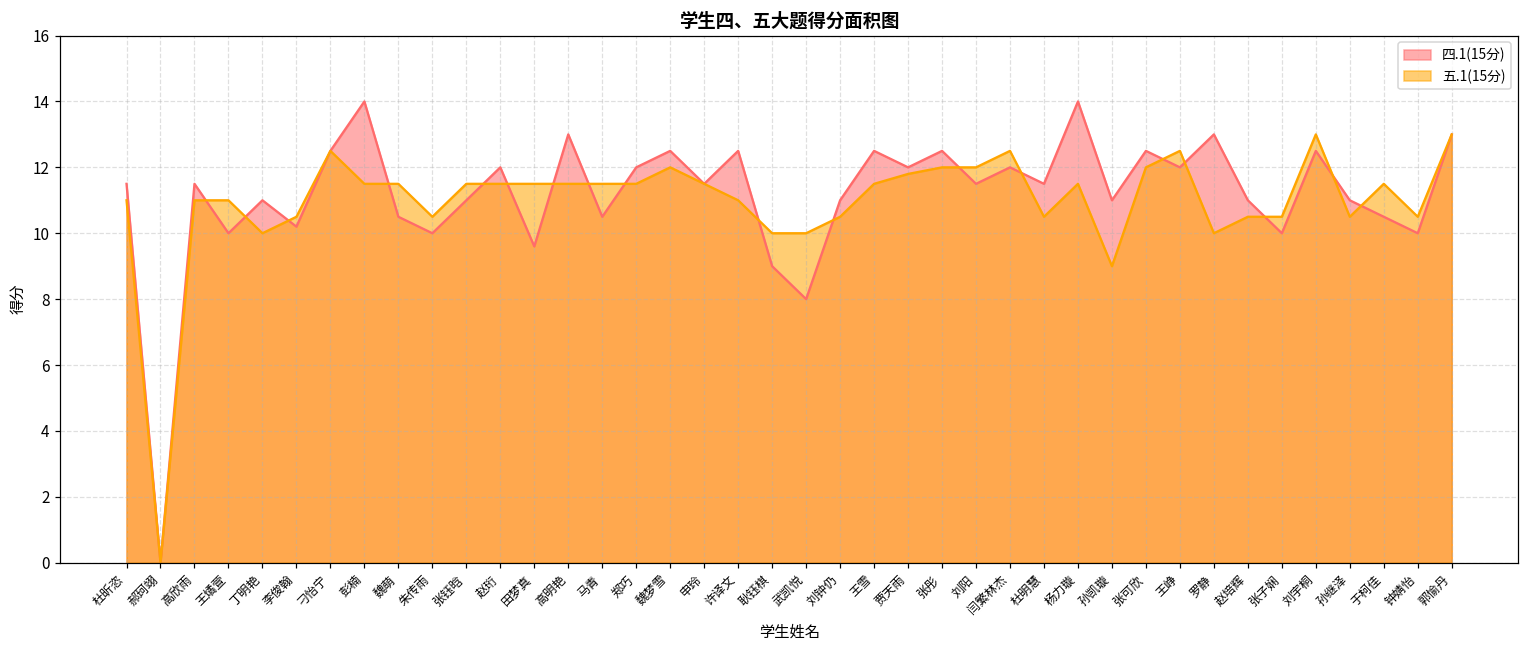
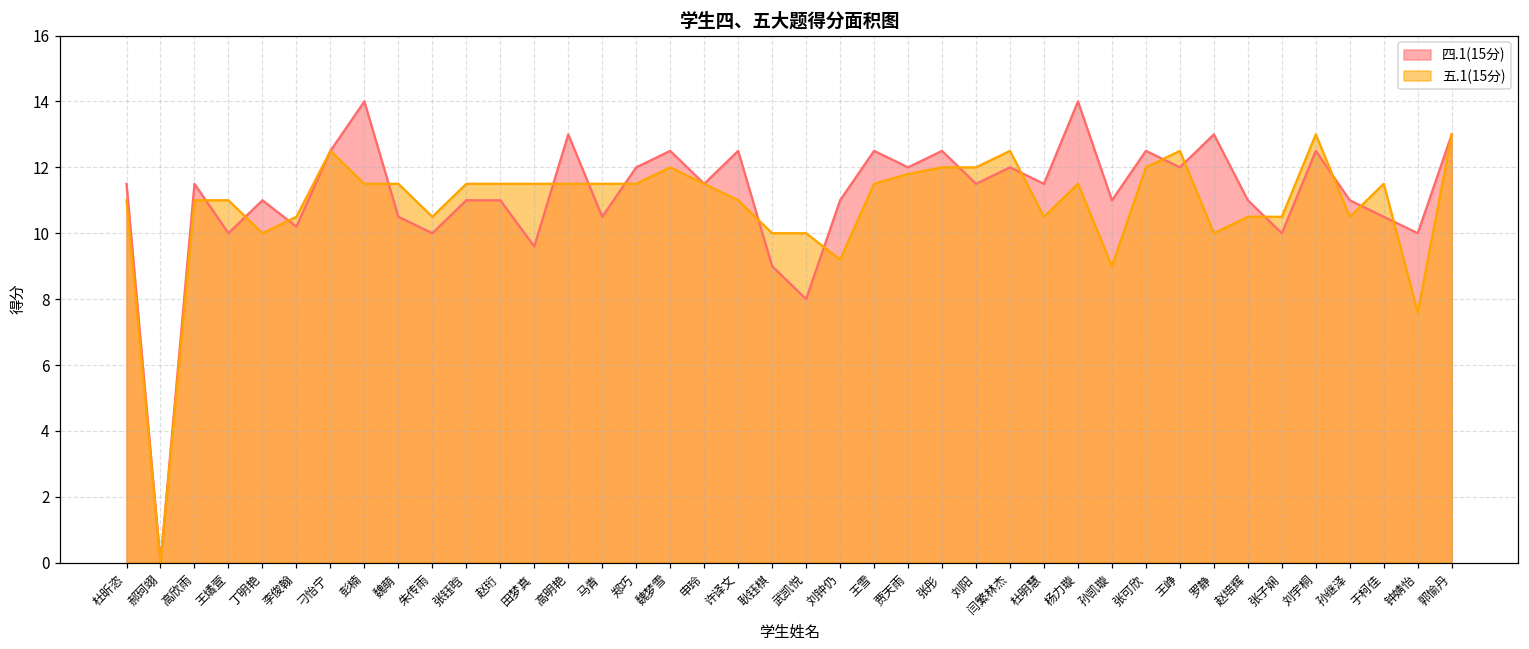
  {
    "四.1(15分)": {
      "杜昕恣": 11.5,
      "高欣雨": 11.5,
      "王燏萱": 10,
      "丁明艳": 11,
      "李俊翰": 10.2,
      "彭楠": 14,
      "魏萌": 10.5,
      "朱传雨": 10,
      "张钰晗": 11,
-     "赵珩": 12,
+     "赵珩": 11,
      "田梦真": 9.6,
      "高明艳": 13,
      "马青": 10.5,
      "郑巧": 12,
      "魏梦雪": 12.5,
      "许译文": 12.5,
      "耿钰棋": 9,
      "武凯悦": 8,
      "刘钟仍": 11,
      "王雪": 12.5,
      "贾天雨": 12,
      "张彤": 12.5,
      "刘阳": 11.5,
      "闫繁林杰": 12,
      "杜明慧": 11.5,
      "杨力璇": 14,
      "孙凯璇": 11,
      "张可欣": 12.5,
      "王峥": 12,
      "罗静": 13,
      "赵培辉": 11,
      "张子娴": 10,
      "刘宇桐": 12.5,
      "孙继泽": 11,
      "于柯佳": 10.5,
      "钟婧怡": 10
    },
    "五.1(15分)": {
      "杜昕恣": 11.0,
      "高欣雨": 11.0,
      "王燏萱": 11.0,
      "丁明艳": 10.0,
      "李俊翰": 10.5,
      "彭楠": 11.5,
      "魏萌": 11.5,
      "朱传雨": 10.5,
      "张钰晗": 11.5,
      "赵珩": 11.5,
      "田梦真": 11.5,
      "高明艳": 11.5,
      "马青": 11.5,
      "郑巧": 11.5,
      "魏梦雪": 12.0,
      "许译文": 11.0,
      "耿钰棋": 10.0,
      "武凯悦": 10.0,
-     "刘钟仍": 10.5,
+     "刘钟仍": 9.2,
      "王雪": 11.5,
      "贾天雨": 11.8,
      "张彤": 12.0,
      "刘阳": 12.0,
      "闫繁林杰": 12.5,
      "杜明慧": 10.5,
      "杨力璇": 11.5,
      "孙凯璇": 9.0,
      "张可欣": 12.0,
      "王峥": 12.5,
      "罗静": 10.0,
      "赵培辉": 10.5,
      "张子娴": 10.5,
      "刘宇桐": 13.0,
      "孙继泽": 10.5,
      "于柯佳": 11.5,
-     "钟婧怡": 10.5
+     "钟婧怡": 7.6
    }
  }
